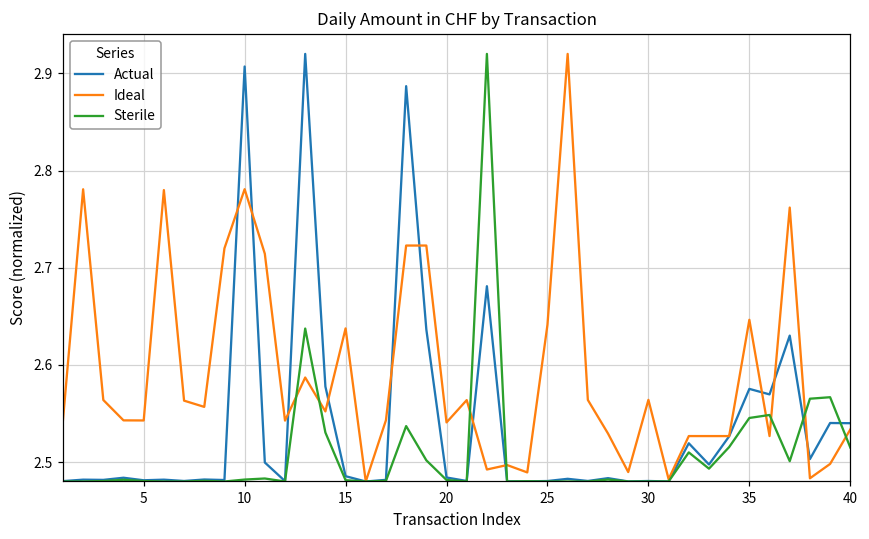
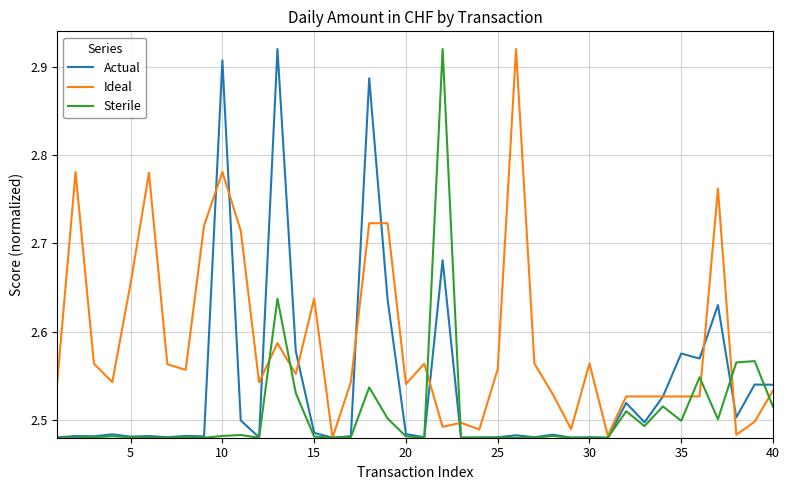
  {
    "Actual": {
      "10": 2.91,
      "15": 2.49,
      "35": 2.58,
      "40": 2.54
    },
    "Ideal": {
-     "5": 2.54,
+     "5": 2.65,
      "10": 2.78,
      "15": 2.64,
      "20": 2.54,
-     "25": 2.64,
+     "25": 2.56,
      "30": 2.56,
-     "35": 2.65,
+     "35": 2.53,
      "40": 2.53
    },
    "Sterile": {
      "10": 2.48,
      "15": 2.48,
-     "35": 2.55,
+     "35": 2.50,
      "40": 2.51
    }
  }
